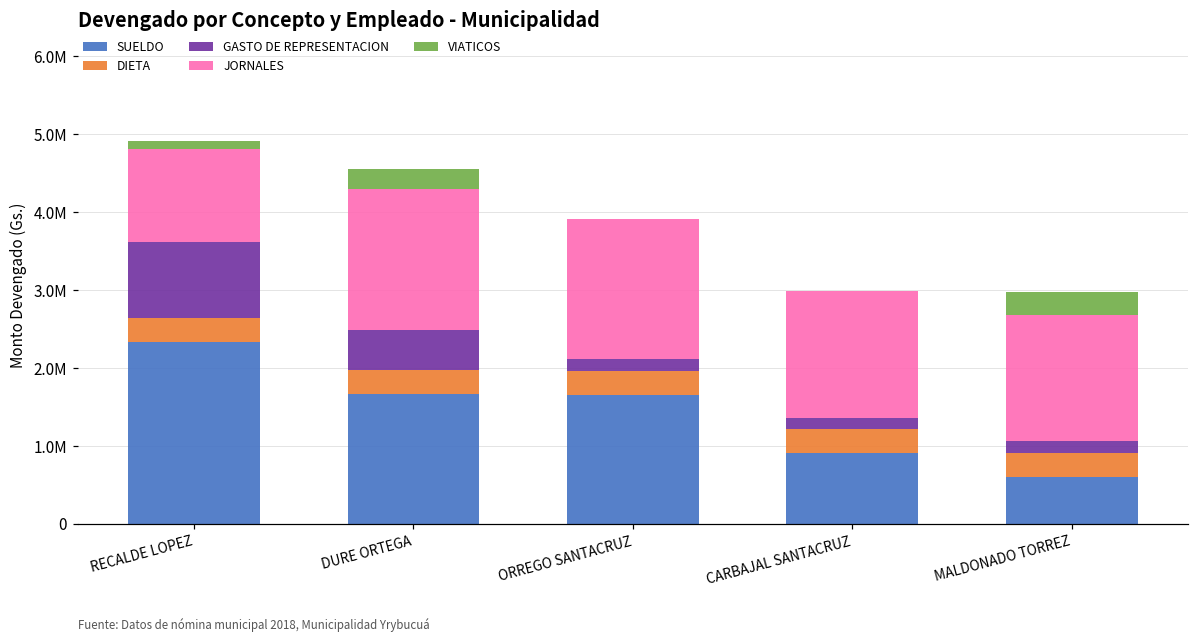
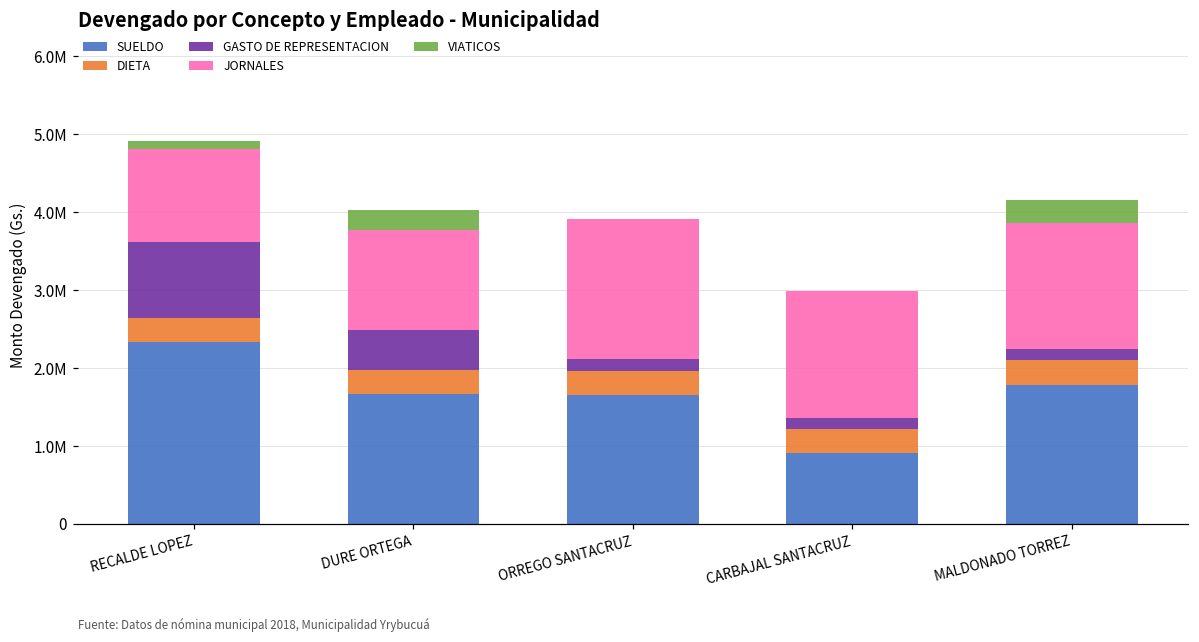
  {
    "SUELDO": {
      "RECALDE LOPEZ": 2300000,
      "DURE ORTEGA": 1700000,
      "ORREGO SANTACRUZ": 1600000,
      "CARBAJAL SANTACRUZ": 900000,
-     "MALDONADO TORREZ": 600000
+     "MALDONADO TORREZ": 1800000
    },
    "DIETA": {
      "RECALDE LOPEZ": 300000,
      "DURE ORTEGA": 300000,
      "ORREGO SANTACRUZ": 300000,
      "CARBAJAL SANTACRUZ": 300000,
      "MALDONADO TORREZ": 300000
    },
    "GASTO DE REPRESENTACION": {
      "RECALDE LOPEZ": 1000000,
      "DURE ORTEGA": 500000,
      "ORREGO SANTACRUZ": 200000,
      "CARBAJAL SANTACRUZ": 200000,
      "MALDONADO TORREZ": 200000
    },
    "JORNALES": {
      "RECALDE LOPEZ": 1200000,
-     "DURE ORTEGA": 1800000,
+     "DURE ORTEGA": 1300000,
      "ORREGO SANTACRUZ": 1800000,
      "CARBAJAL SANTACRUZ": 1600000,
      "MALDONADO TORREZ": 1600000
    },
    "VIATICOS": {
      "RECALDE LOPEZ": 100000,
      "DURE ORTEGA": 300000,
      "ORREGO SANTACRUZ": 0,
      "CARBAJAL SANTACRUZ": 0,
      "MALDONADO TORREZ": 300000
    }
  }
